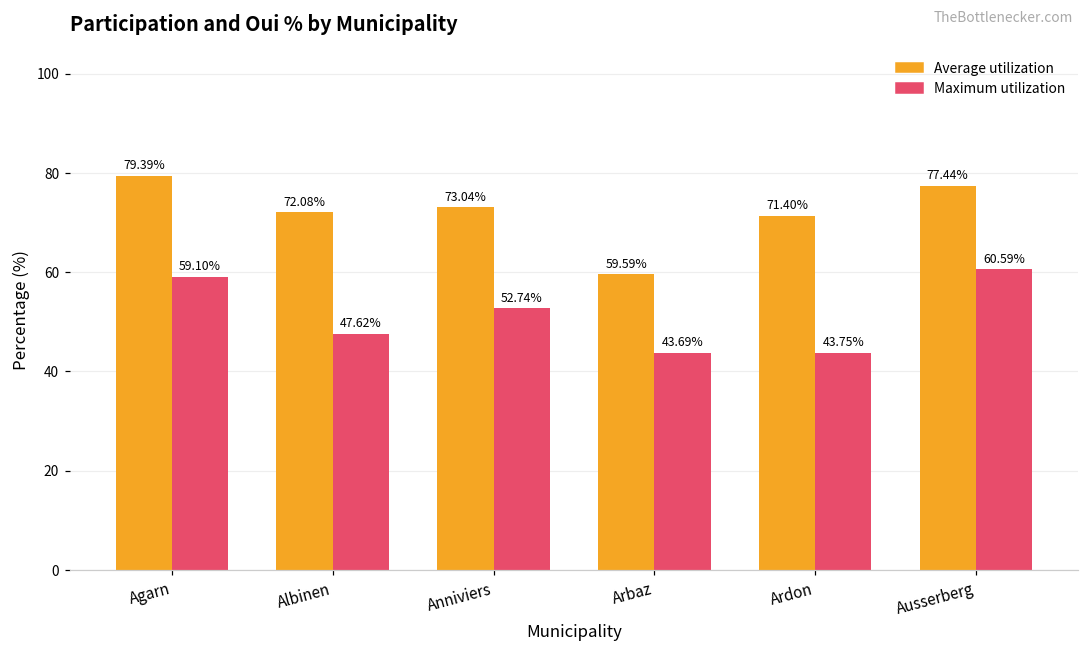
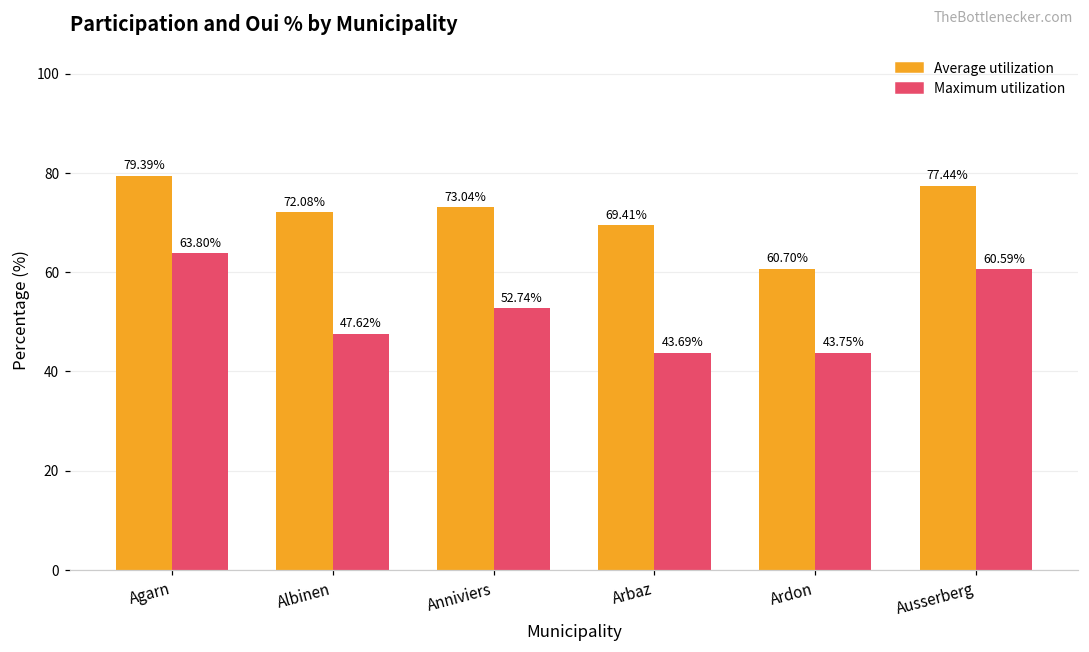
  {
    "Average utilization": {
      "Agarn": "79.39%",
      "Albinen": "72.08%",
      "Anniviers": "73.04%",
-     "Arbaz": "59.59%",
-     "Ardon": "71.40%",
+     "Arbaz": "69.41%",
+     "Ardon": "60.70%",
      "Ausserberg": "77.44%"
    },
    "Maximum utilization": {
-     "Agarn": "59.10%",
+     "Agarn": "63.80%",
      "Albinen": "47.62%",
      "Anniviers": "52.74%",
      "Arbaz": "43.69%",
      "Ardon": "43.75%",
      "Ausserberg": "60.59%"
    }
  }
